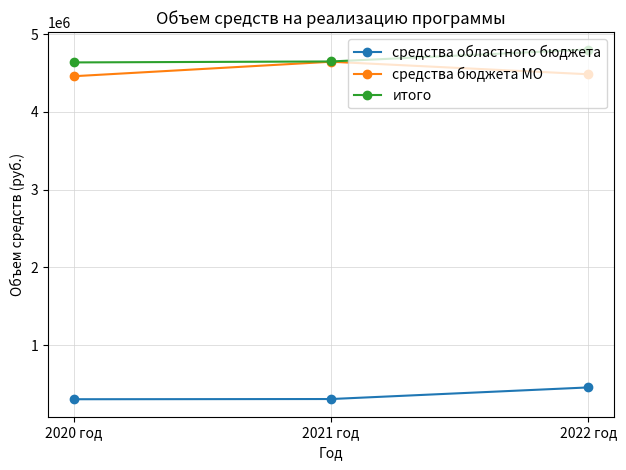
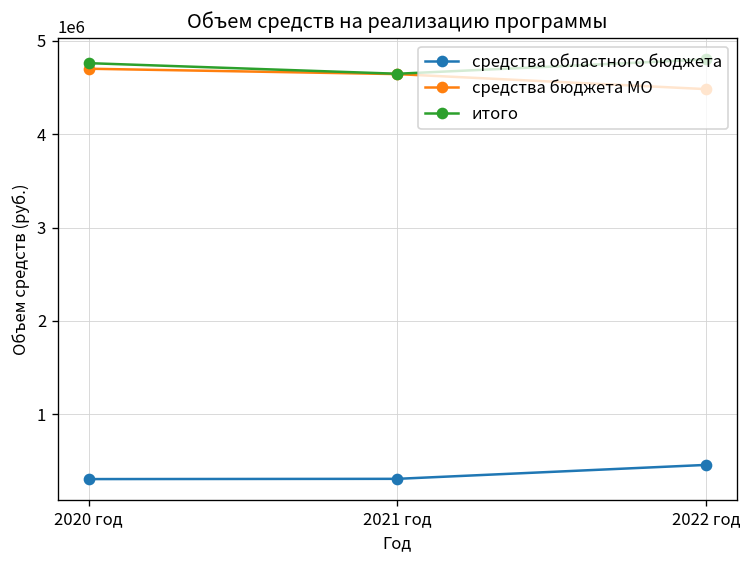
  {
    "средства областного бюджета": {
      "2020 год": 300000,
      "2021 год": 300000,
      "2022 год": 500000
    },
    "средства бюджета МО": {
-     "2020 год": 4500000
+     "2020 год": 4700000
    },
    "итого": {
-     "2020 год": 4600000
+     "2020 год": 4800000
    }
  }
